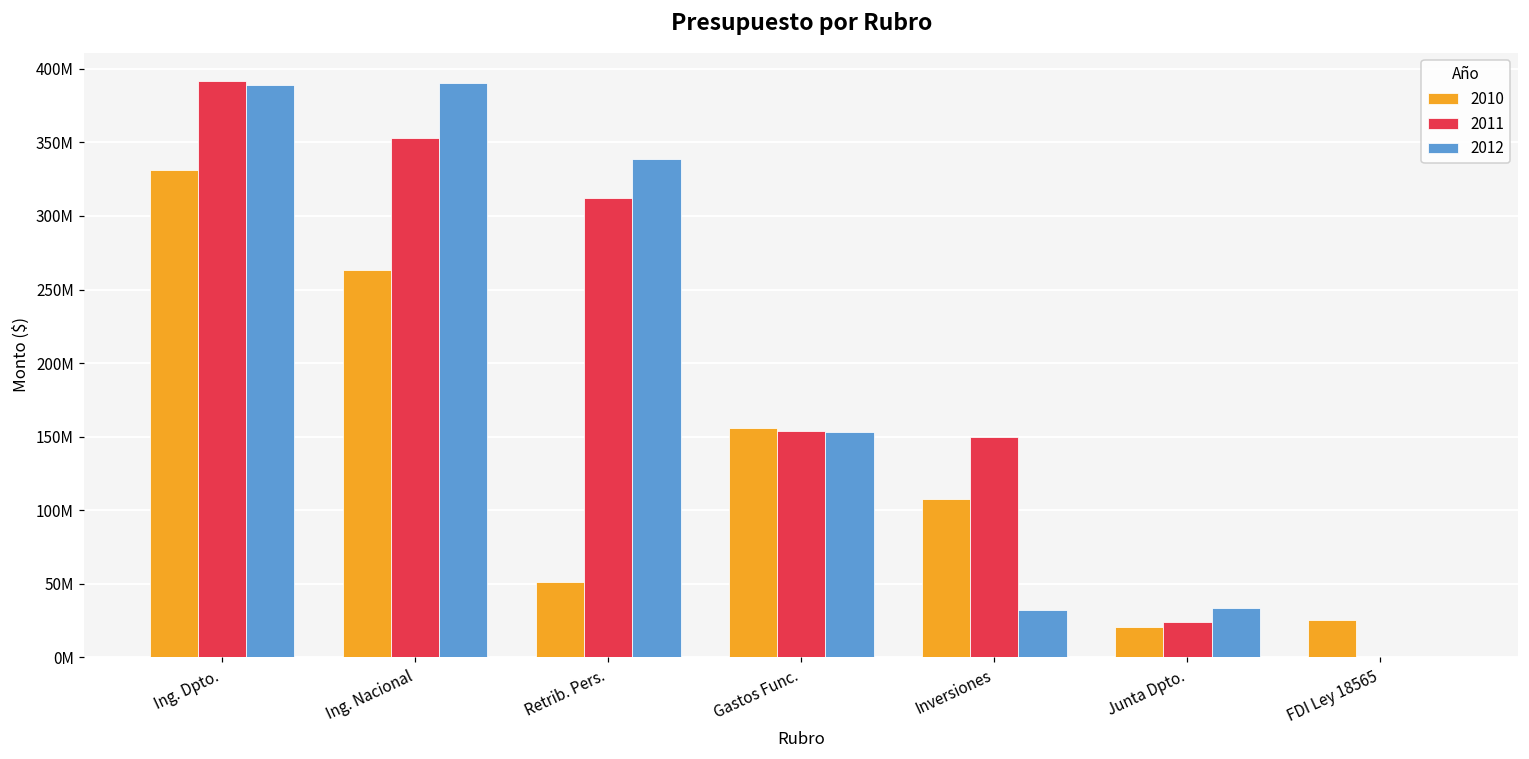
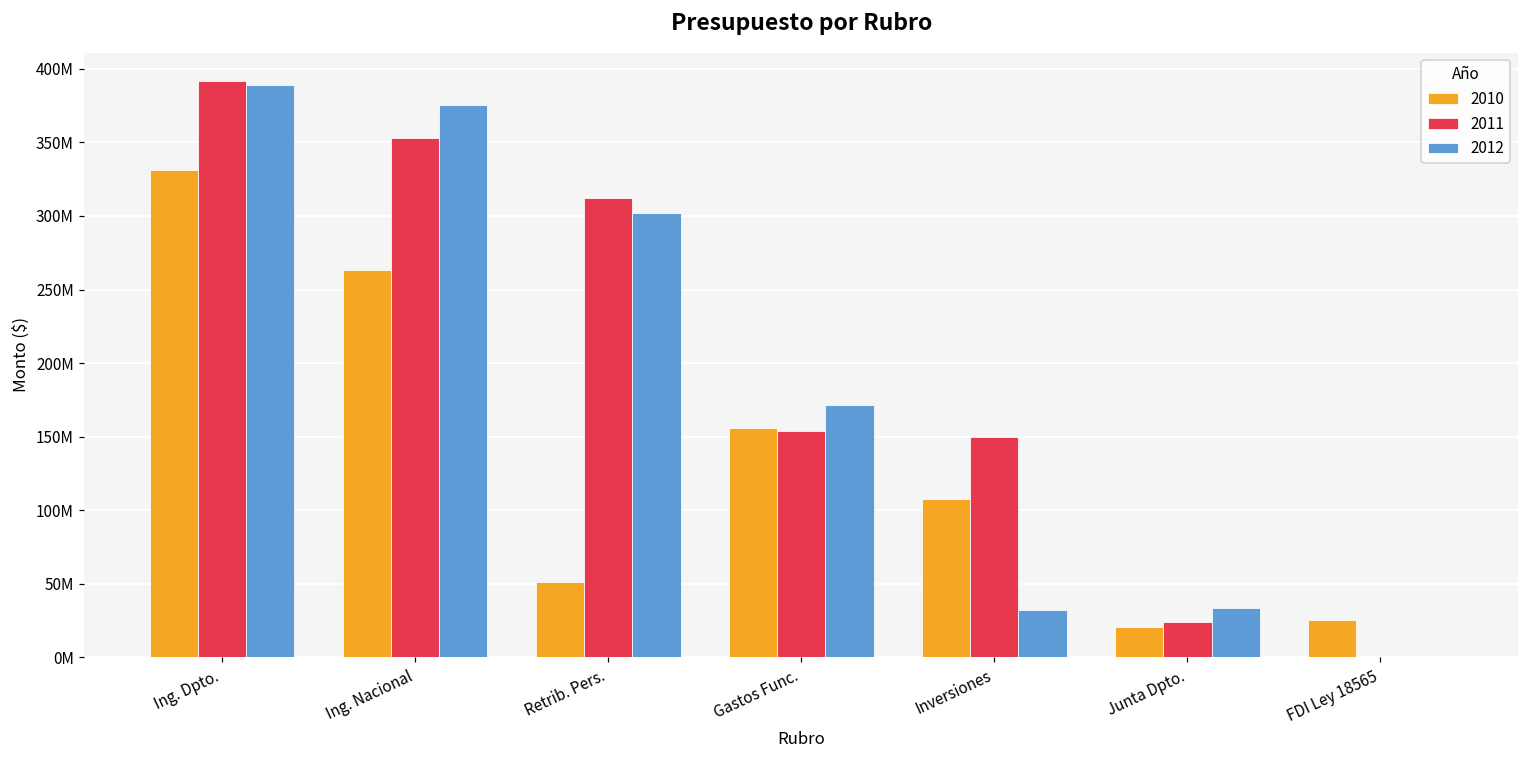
  {
    "2010": {
      "Ing. Dpto.": 331000000,
      "Ing. Nacional": 264000000,
      "Retrib. Pers.": 51000000,
      "Gastos Func.": 156000000,
      "Inversiones": 107000000,
      "Junta Dpto.": 21000000,
      "FDI Ley 18565": 25000000
    },
    "2011": {
      "Ing. Dpto.": 391000000,
      "Ing. Nacional": 353000000,
      "Retrib. Pers.": 312000000,
      "Gastos Func.": 154000000,
      "Inversiones": 150000000,
      "Junta Dpto.": 24000000,
      "FDI Ley 18565": 0
    },
    "2012": {
      "Ing. Dpto.": 389000000,
-     "Ing. Nacional": 391000000,
-     "Retrib. Pers.": 339000000,
-     "Gastos Func.": 153000000,
+     "Ing. Nacional": 376000000,
+     "Retrib. Pers.": 302000000,
+     "Gastos Func.": 171000000,
      "Inversiones": 32000000,
      "Junta Dpto.": 33000000,
      "FDI Ley 18565": 0
    }
  }
